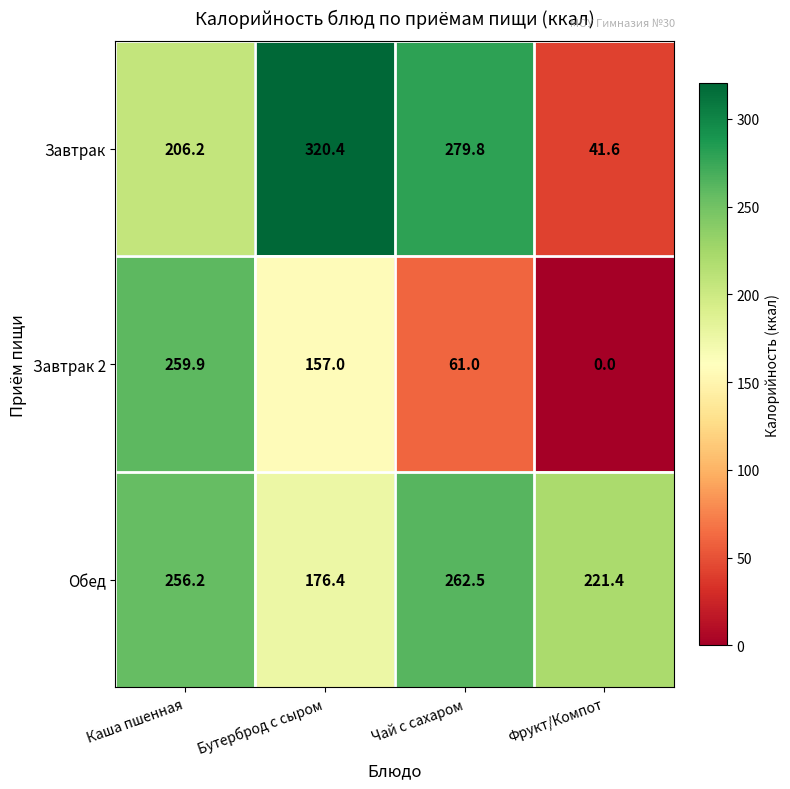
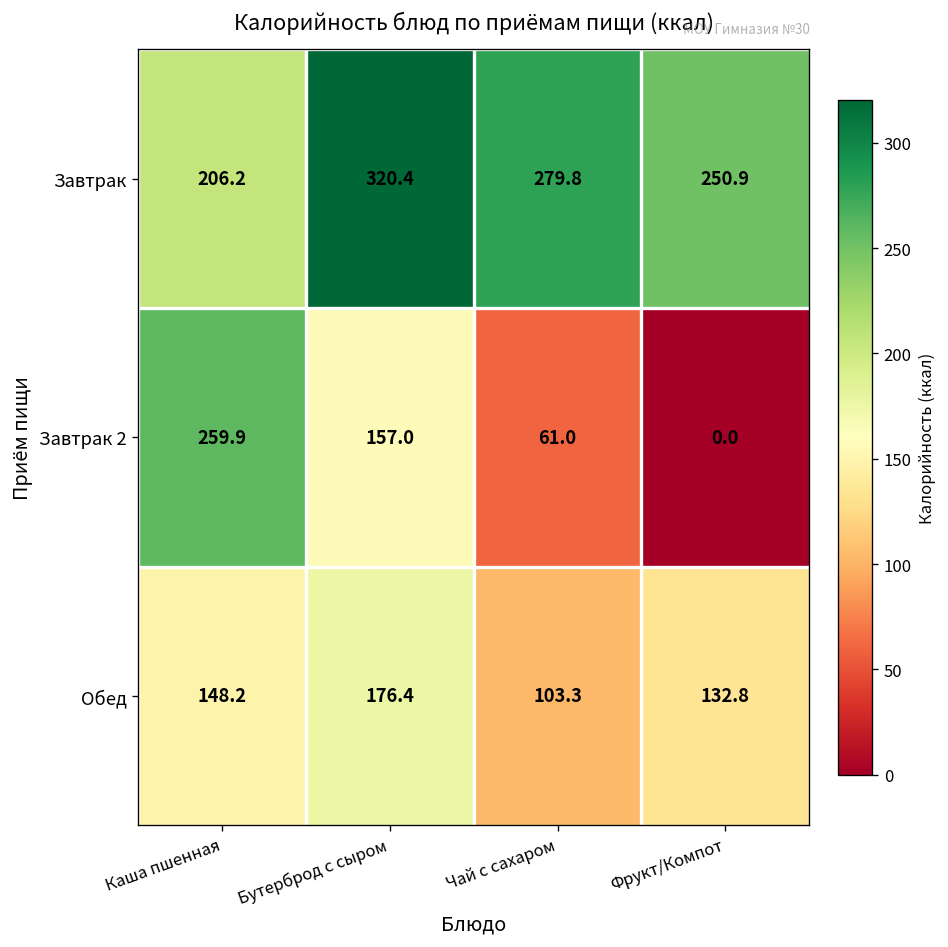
  {
    "Завтрак": {
      "Каша пшенная": 206.2,
      "Бутерброд с сыром": 320.4,
      "Чай с сахаром": 279.8,
-     "Фрукт/Компот": 41.6
+     "Фрукт/Компот": 250.9
    },
    "Завтрак 2": {
      "Каша пшенная": 259.9,
      "Бутерброд с сыром": 157.0,
      "Чай с сахаром": 61.0,
      "Фрукт/Компот": 0.0
    },
    "Обед": {
-     "Каша пшенная": 256.2,
+     "Каша пшенная": 148.2,
      "Бутерброд с сыром": 176.4,
-     "Чай с сахаром": 262.5,
-     "Фрукт/Компот": 221.4
+     "Чай с сахаром": 103.3,
+     "Фрукт/Компот": 132.8
    }
  }
